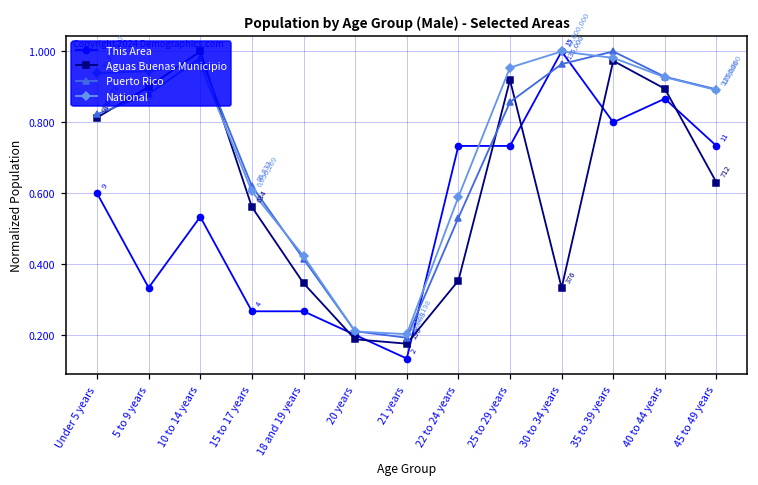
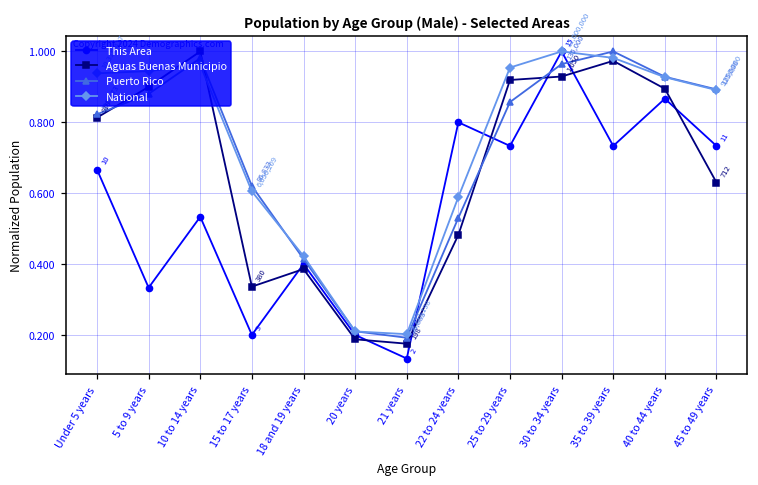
  {
    "This Area": {
-     "Under 5 years": "9",
-     "15 to 17 years": "4",
-     "18 and 19 years": "0.27",
-     "22 to 24 years": "0.73",
-     "35 to 39 years": "0.80"
+     "Under 5 years": "10",
+     "15 to 17 years": "3",
+     "18 and 19 years": "0.40",
+     "22 to 24 years": "0.80",
+     "35 to 39 years": "0.73"
    },
    "Aguas Buenas Municipio": {
-     "15 to 17 years": "634",
-     "18 and 19 years": "0.35",
-     "22 to 24 years": "0.35",
-     "30 to 34 years": "376"
+     "15 to 17 years": "380",
+     "18 and 19 years": "0.39",
+     "22 to 24 years": "0.48",
+     "30 to 34 years": "1,050"
    }
  }
